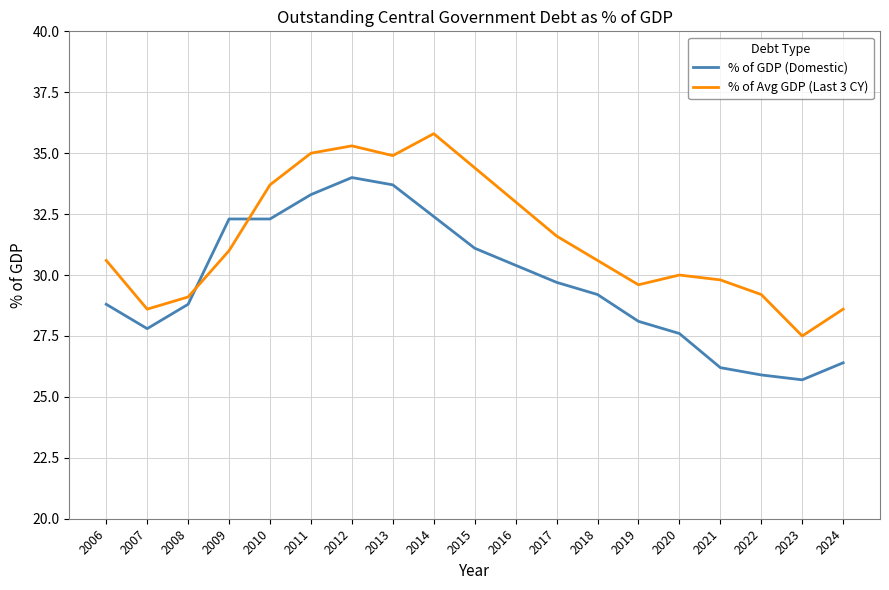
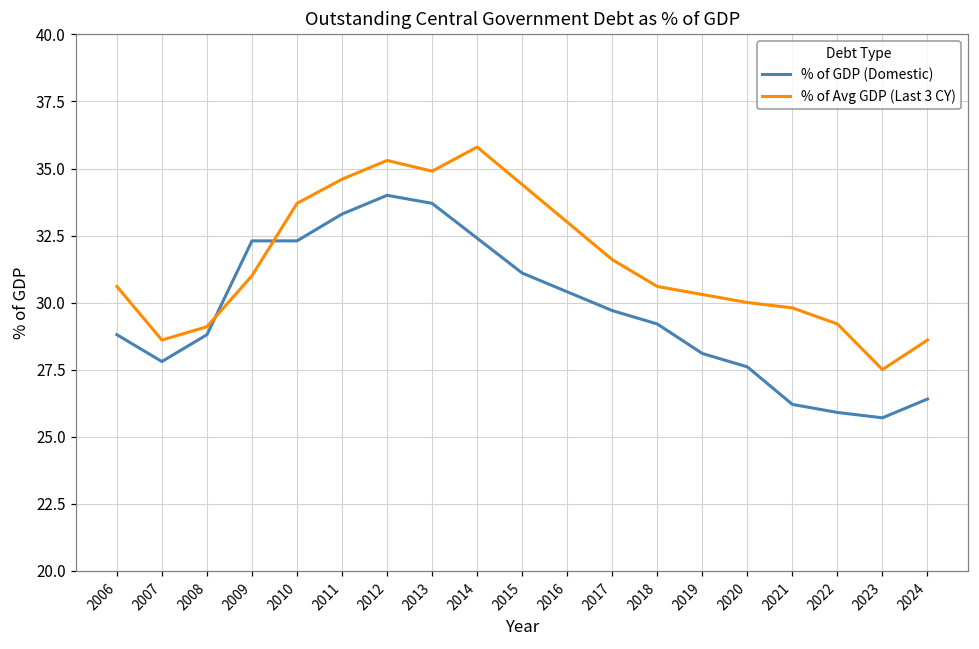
  {
    "% of GDP (Domestic)": {
      "2006": 28.8,
      "2007": 27.8,
      "2008": 28.8,
      "2009": 32.3,
      "2010": 32.3,
      "2011": 33.3,
      "2012": 34.0,
      "2013": 33.7,
      "2014": 32.4,
      "2015": 31.1,
      "2016": 30.4,
      "2017": 29.7,
      "2018": 29.2,
      "2019": 28.1,
      "2020": 27.6,
      "2021": 26.2,
      "2022": 25.9,
      "2023": 25.7,
      "2024": 26.4
    },
    "% of Avg GDP (Last 3 CY)": {
      "2006": 30.6,
      "2007": 28.6,
      "2008": 29.1,
      "2009": 31.0,
      "2010": 33.7,
-     "2011": 35.0,
+     "2011": 34.6,
      "2012": 35.3,
      "2013": 34.9,
      "2014": 35.8,
      "2015": 34.4,
      "2016": 33.0,
      "2017": 31.6,
      "2018": 30.6,
-     "2019": 29.6,
+     "2019": 30.3,
      "2020": 30.0,
      "2021": 29.8,
      "2022": 29.2,
      "2023": 27.5,
      "2024": 28.6
    }
  }
